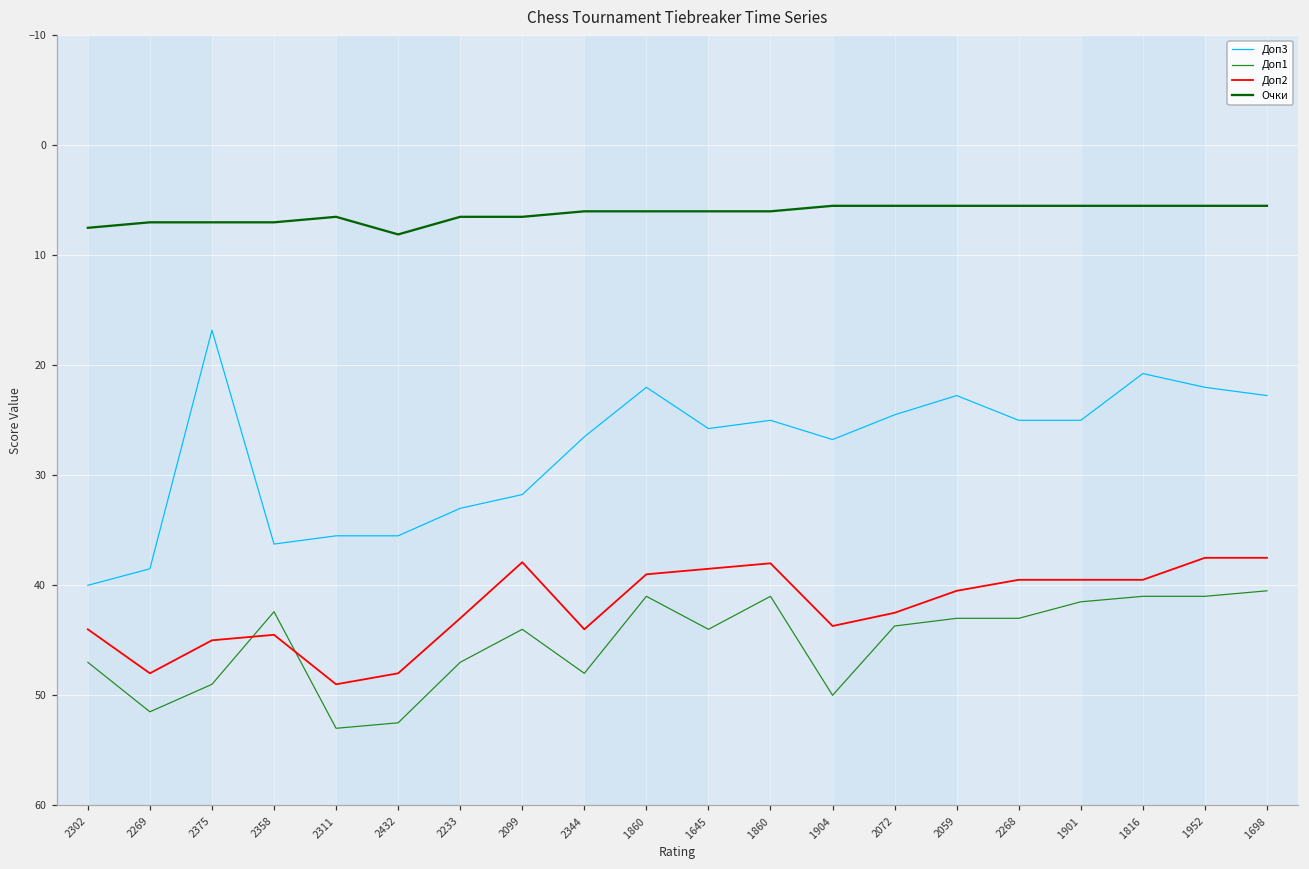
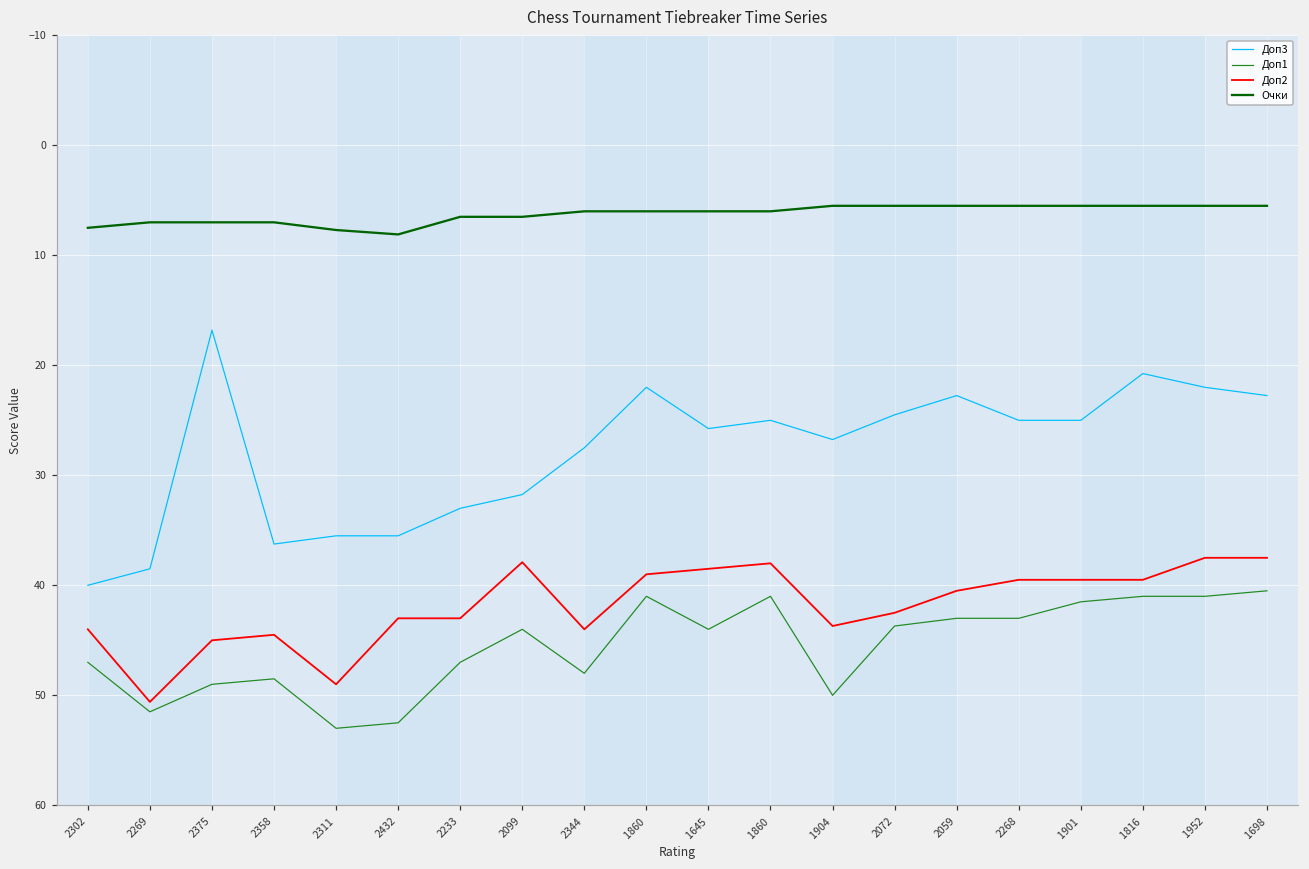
  {
    "Доп3": {
      "2302": 40,
      "2269": 39,
      "2375": 17,
      "2358": 36,
      "2311": 36,
      "2432": 36,
      "2233": 33,
      "2099": 32,
-     "2344": 27,
+     "2344": 28,
      "1645": 26,
      "1904": 27,
      "2072": 25,
      "2059": 23,
      "2268": 25,
      "1901": 25,
      "1816": 21,
      "1952": 22,
      "1698": 23
    },
    "Доп1": {
      "2302": 47,
      "2269": 52,
      "2375": 49,
-     "2358": 42,
+     "2358": 49,
      "2311": 53,
      "2432": 53,
      "2233": 47,
      "2099": 44,
      "2344": 48,
      "1645": 44,
      "1904": 50,
      "2072": 44,
      "2059": 43,
      "2268": 43,
      "1901": 42,
      "1816": 41,
      "1952": 41,
      "1698": 41
    },
    "Доп2": {
      "2302": 44,
-     "2269": 48,
+     "2269": 51,
      "2375": 45,
      "2358": 45,
      "2311": 49,
-     "2432": 48,
+     "2432": 43,
      "2233": 43,
      "2099": 38,
      "2344": 44,
      "1645": 39,
      "1904": 44,
      "2072": 43,
      "2059": 41,
      "2268": 40,
      "1901": 40,
      "1816": 40,
      "1952": 38,
      "1698": 38
    },
    "Очки": {
      "2302": 8,
      "2269": 7,
      "2375": 7,
      "2358": 7,
-     "2311": 7,
+     "2311": 8,
      "2432": 8,
      "2233": 7,
      "2099": 7,
      "2344": 6,
      "1645": 6,
      "1904": 6,
      "2072": 6,
      "2059": 6,
      "2268": 6,
      "1901": 6,
      "1816": 6,
      "1952": 6,
      "1698": 6
    }
  }
